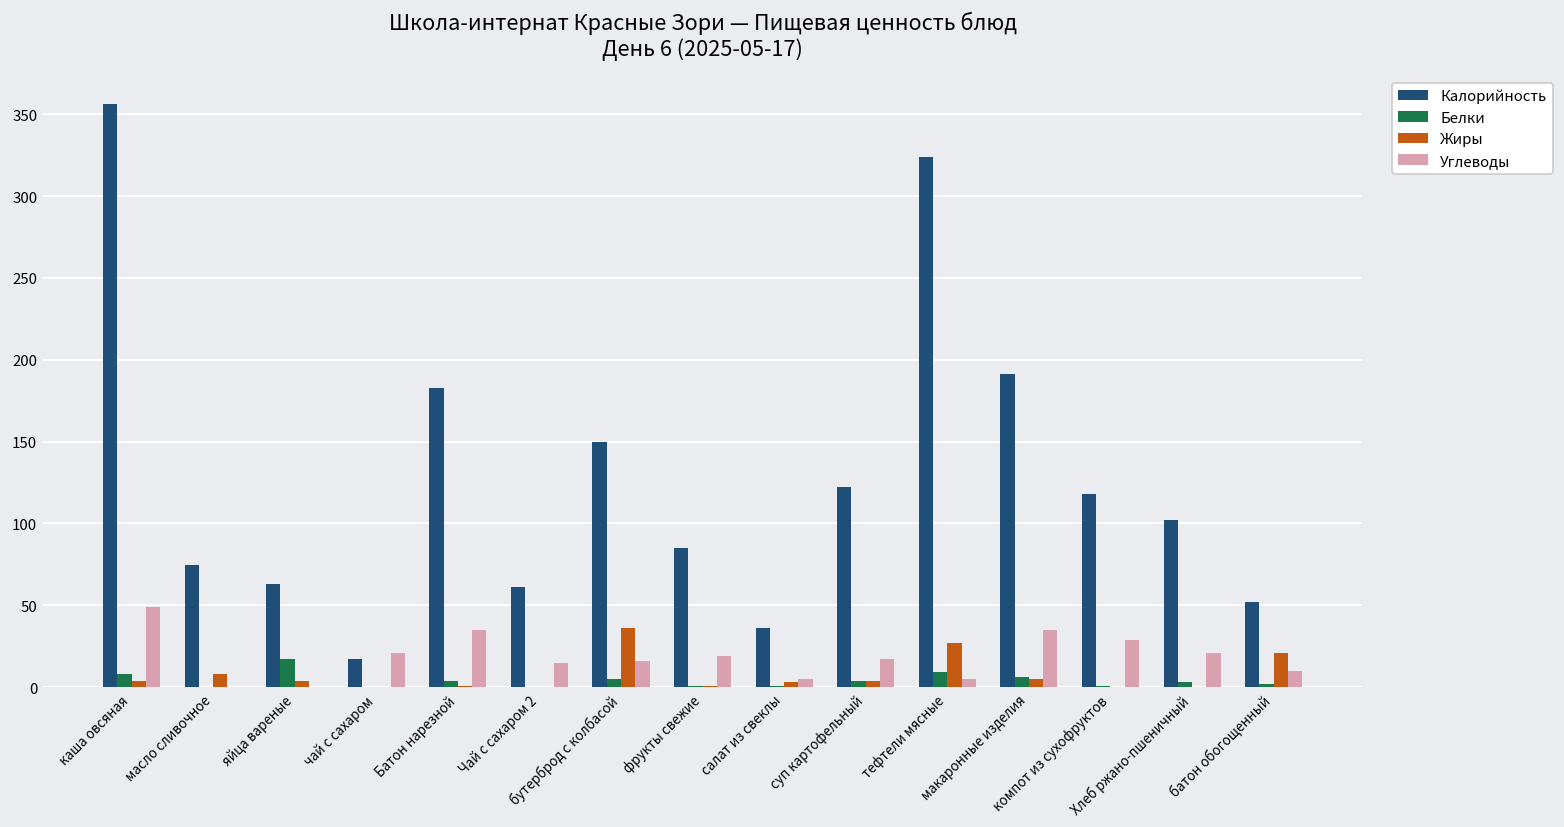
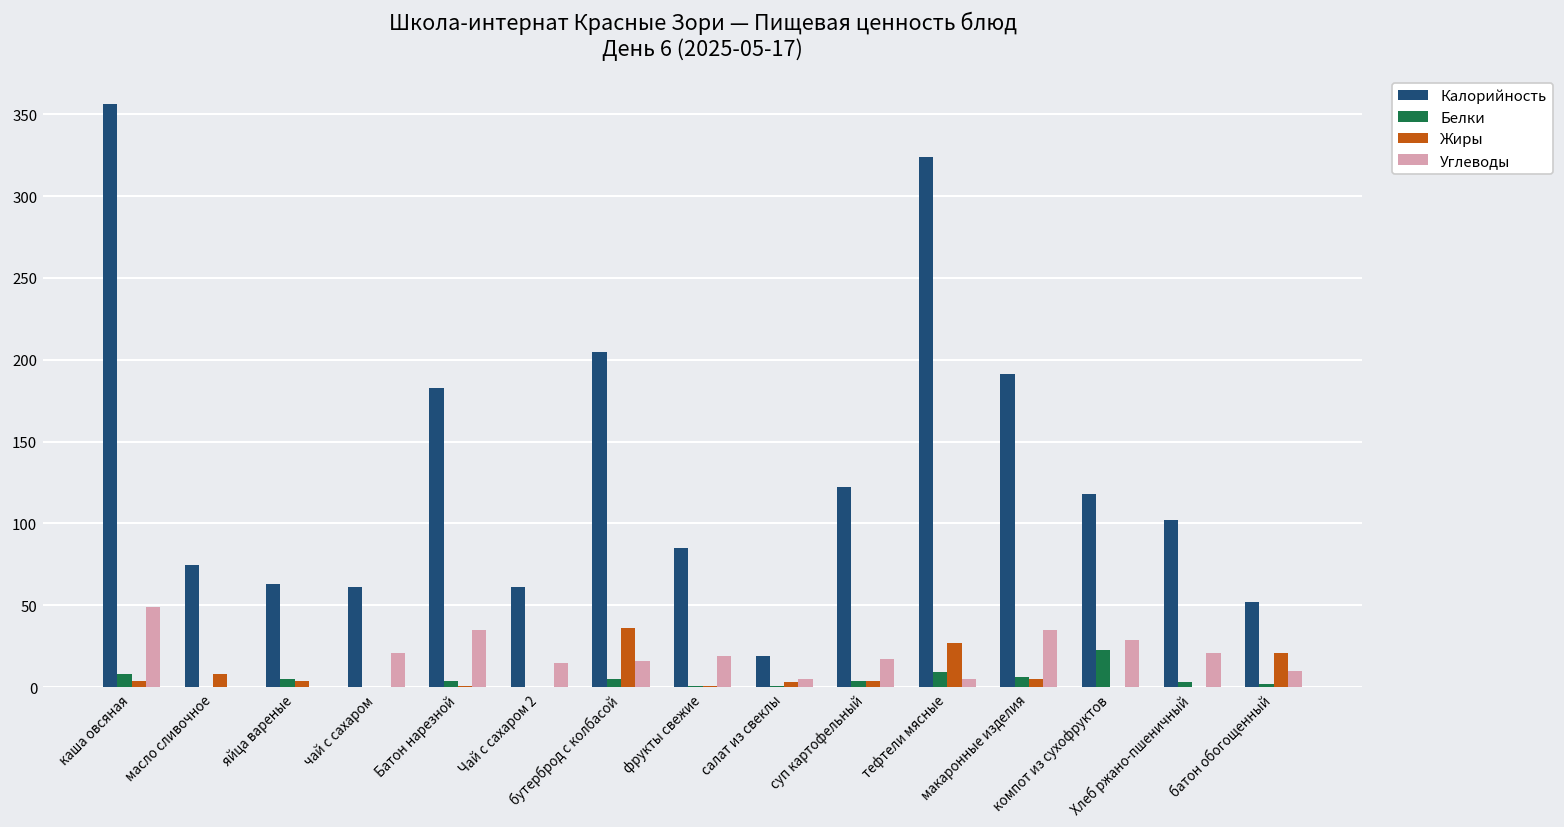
  {
    "Калорийность": {
      "каша овсяная": 356,
      "масло сливочное": 75,
      "яйца вареные": 63,
-     "чай с сахаром": 17,
+     "чай с сахаром": 61,
      "Батон нарезной": 183,
      "Чай с сахаром 2": 61,
-     "бутерброд с колбасой": 150,
+     "бутерброд с колбасой": 205,
      "фрукты свежие": 85,
-     "салат из свеклы": 36,
+     "салат из свеклы": 19,
      "суп картофельный": 122,
      "тефтели мясные": 324,
      "макаронные изделия": 191,
      "компот из сухофруктов": 118,
      "Хлеб ржано-пшеничный": 102,
      "батон обогощенный": 52
    },
    "Белки": {
      "каша овсяная": 8,
      "масло сливочное": 0,
-     "яйца вареные": 17,
+     "яйца вареные": 5,
      "чай с сахаром": 0,
      "Батон нарезной": 4,
      "Чай с сахаром 2": 0,
      "бутерброд с колбасой": 5,
      "суп картофельный": 4,
      "тефтели мясные": 9,
      "макаронные изделия": 6,
-     "компот из сухофруктов": 1,
+     "компот из сухофруктов": 23,
      "Хлеб ржано-пшеничный": 3,
      "батон обогощенный": 2
    },
    "Жиры": {
      "каша овсяная": 4,
      "масло сливочное": 8,
      "яйца вареные": 4,
      "чай с сахаром": 0,
      "Чай с сахаром 2": 0,
      "бутерброд с колбасой": 36,
      "салат из свеклы": 3,
      "суп картофельный": 4,
      "тефтели мясные": 27,
      "макаронные изделия": 5,
      "компот из сухофруктов": 0,
      "Хлеб ржано-пшеничный": 0,
      "батон обогощенный": 21
    },
    "Углеводы": {
      "каша овсяная": 49,
      "масло сливочное": 0,
      "яйца вареные": 0,
      "чай с сахаром": 21,
      "Батон нарезной": 35,
      "Чай с сахаром 2": 15,
      "бутерброд с колбасой": 16,
      "фрукты свежие": 19,
      "салат из свеклы": 5,
      "суп картофельный": 17,
      "тефтели мясные": 5,
      "макаронные изделия": 35,
      "компот из сухофруктов": 29,
      "Хлеб ржано-пшеничный": 21,
      "батон обогощенный": 10
    }
  }
